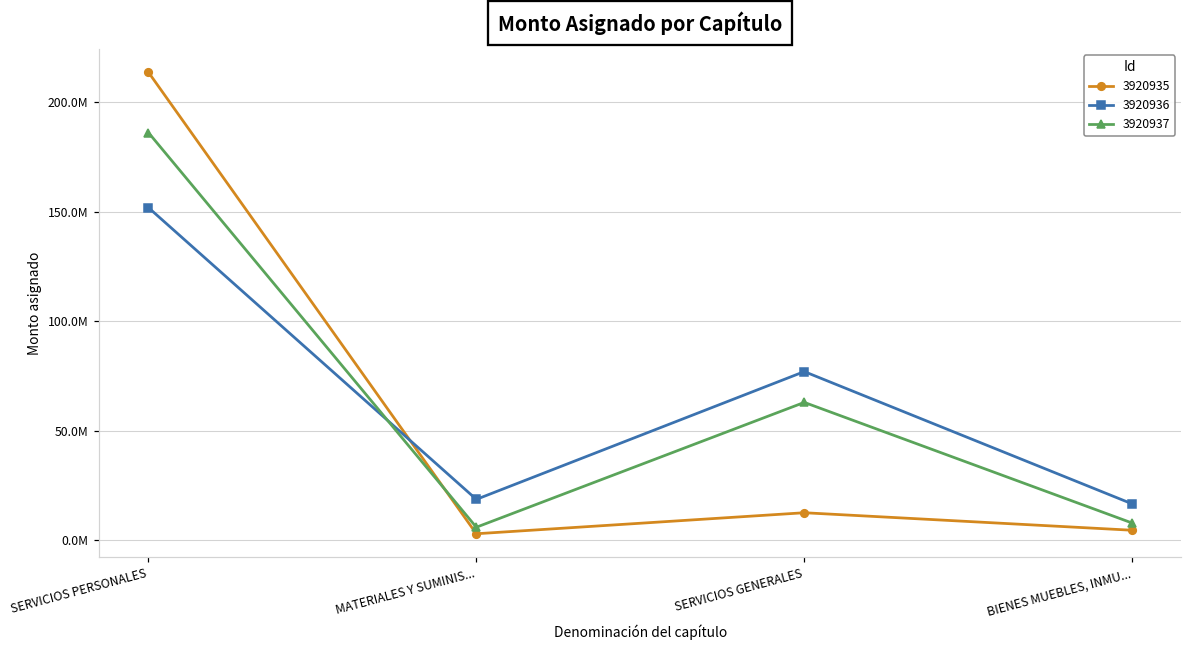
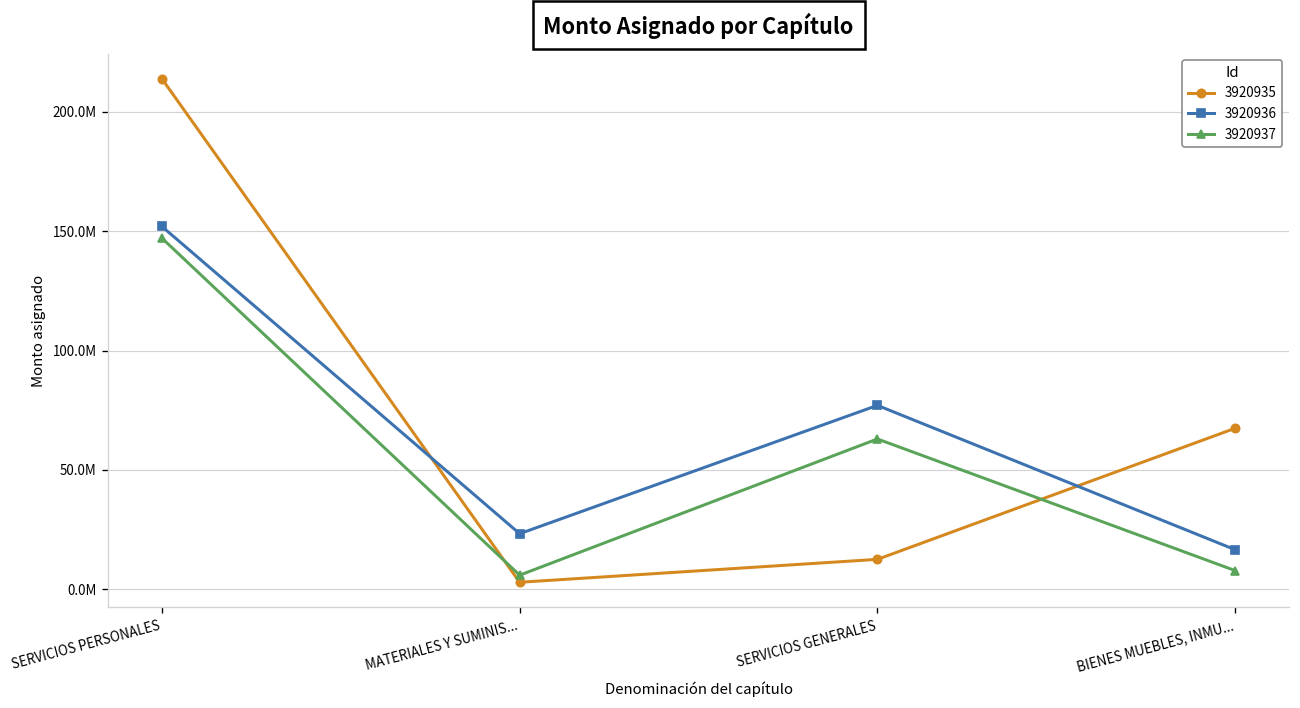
  {
    "3920935": {
      "SERVICIOS PERSONALES": 214000000,
      "MATERIALES Y SUMINIS...": 3000000,
      "SERVICIOS GENERALES": 13000000,
-     "BIENES MUEBLES, INMU...": 5000000
+     "BIENES MUEBLES, INMU...": 67000000
    },
    "3920936": {
      "SERVICIOS PERSONALES": 152000000,
-     "MATERIALES Y SUMINIS...": 19000000,
+     "MATERIALES Y SUMINIS...": 23000000,
      "SERVICIOS GENERALES": 77000000,
      "BIENES MUEBLES, INMU...": 17000000
    },
    "3920937": {
-     "SERVICIOS PERSONALES": 186000000,
+     "SERVICIOS PERSONALES": 147000000,
      "MATERIALES Y SUMINIS...": 6000000,
      "SERVICIOS GENERALES": 63000000,
      "BIENES MUEBLES, INMU...": 8000000
    }
  }
